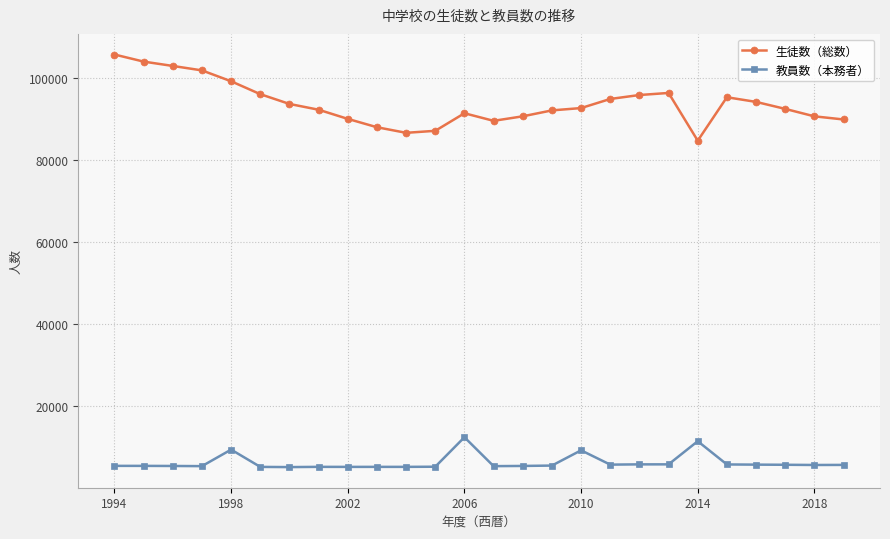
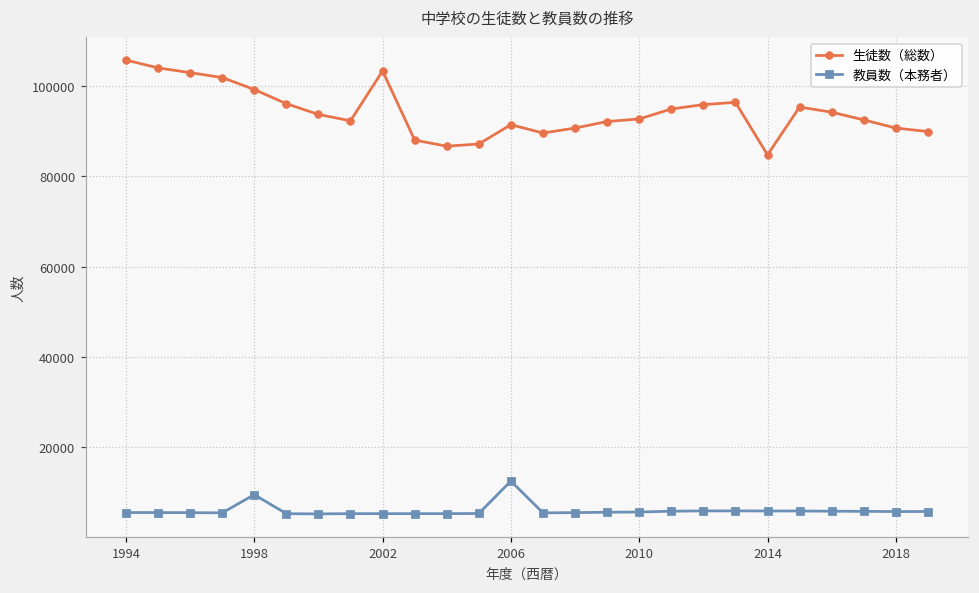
  {
    "生徒数（総数）": {
      "1994": 106000,
      "1998": 99000,
-     "2002": 90000,
+     "2002": 103000,
      "2006": 91000,
      "2010": 93000,
      "2014": 85000,
      "2018": 91000
    },
    "教員数（本務者）": {
      "1994": 5000,
      "1998": 9000,
      "2002": 5000,
      "2006": 12000,
-     "2010": 9000,
-     "2014": 11000,
+     "2010": 5000,
+     "2014": 6000,
      "2018": 6000
    }
  }
